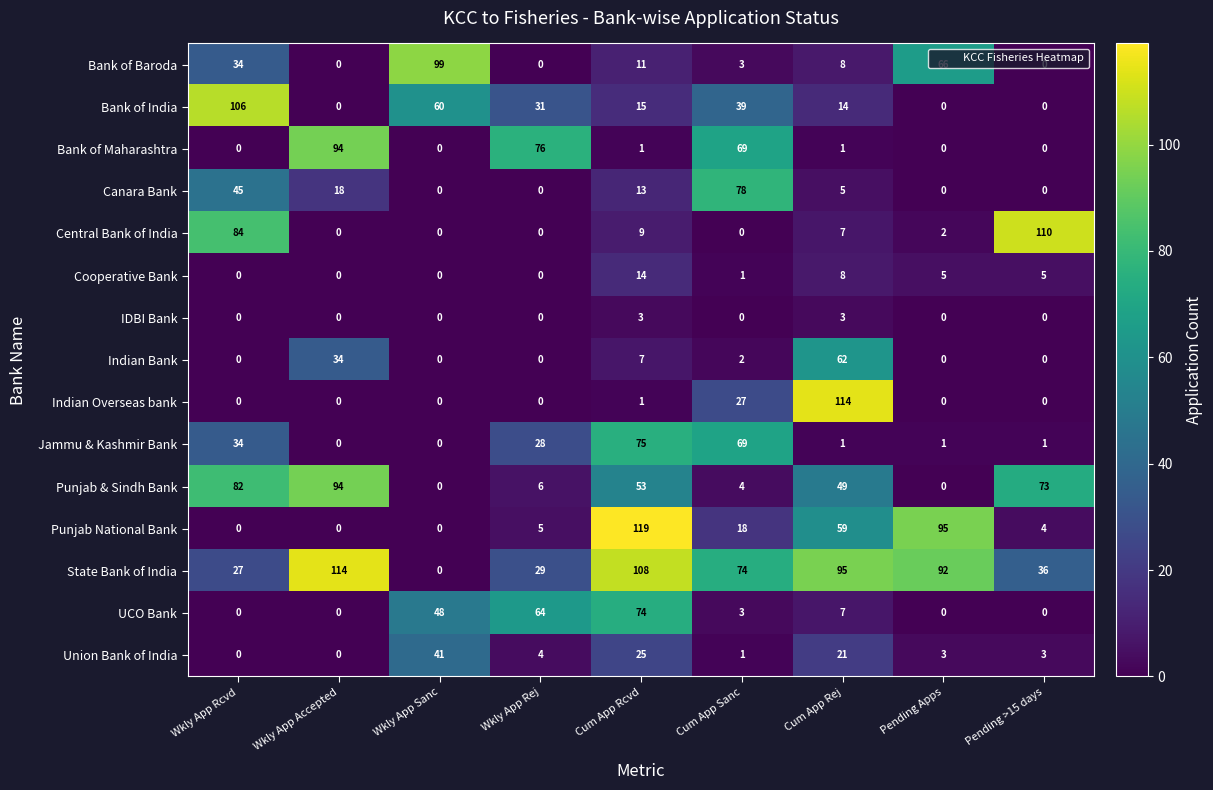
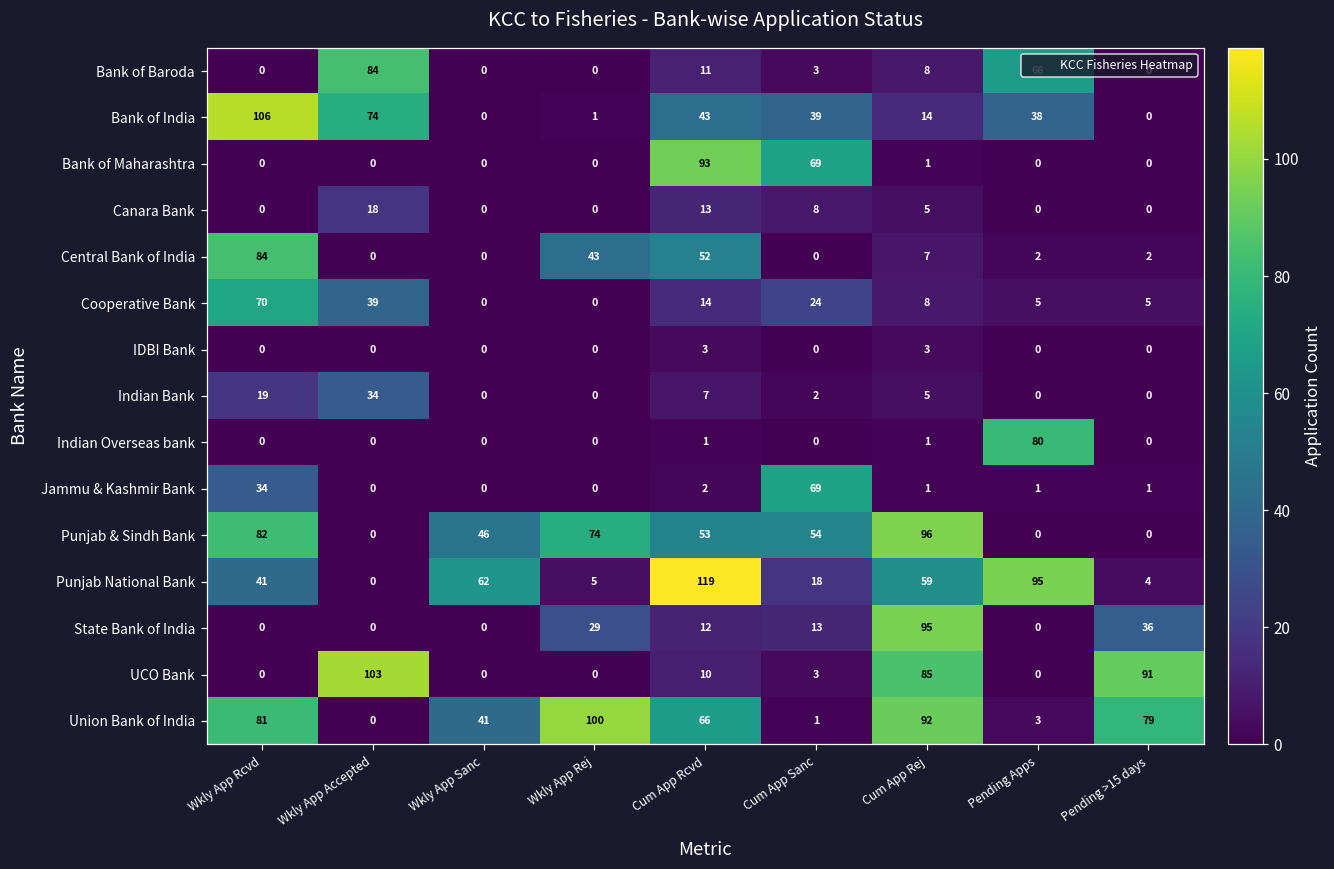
  {
    "Bank of Baroda": {
-     "Wkly App Rcvd": 34,
-     "Wkly App Accepted": 0,
-     "Wkly App Sanc": 99,
+     "Wkly App Rcvd": 0,
+     "Wkly App Accepted": 84,
+     "Wkly App Sanc": 0,
      "Wkly App Rej": 0,
      "Cum App Rcvd": 11,
      "Cum App Sanc": 3,
      "Cum App Rej": 8
    },
    "Bank of India": {
      "Wkly App Rcvd": 106,
-     "Wkly App Accepted": 0,
-     "Wkly App Sanc": 60,
-     "Wkly App Rej": 31,
-     "Cum App Rcvd": 15,
+     "Wkly App Accepted": 74,
+     "Wkly App Sanc": 0,
+     "Wkly App Rej": 1,
+     "Cum App Rcvd": 43,
      "Cum App Sanc": 39,
      "Cum App Rej": 14,
-     "Pending Apps": 0,
+     "Pending Apps": 38,
      "Pending >15 days": 0
    },
    "Bank of Maharashtra": {
      "Wkly App Rcvd": 0,
-     "Wkly App Accepted": 94,
+     "Wkly App Accepted": 0,
      "Wkly App Sanc": 0,
-     "Wkly App Rej": 76,
-     "Cum App Rcvd": 1,
+     "Wkly App Rej": 0,
+     "Cum App Rcvd": 93,
      "Cum App Sanc": 69,
      "Cum App Rej": 1,
      "Pending Apps": 0,
      "Pending >15 days": 0
    },
    "Canara Bank": {
-     "Wkly App Rcvd": 45,
+     "Wkly App Rcvd": 0,
      "Wkly App Accepted": 18,
      "Wkly App Sanc": 0,
      "Wkly App Rej": 0,
      "Cum App Rcvd": 13,
-     "Cum App Sanc": 78,
+     "Cum App Sanc": 8,
      "Cum App Rej": 5,
      "Pending Apps": 0,
      "Pending >15 days": 0
    },
    "Central Bank of India": {
      "Wkly App Rcvd": 84,
      "Wkly App Accepted": 0,
      "Wkly App Sanc": 0,
-     "Wkly App Rej": 0,
-     "Cum App Rcvd": 9,
+     "Wkly App Rej": 43,
+     "Cum App Rcvd": 52,
      "Cum App Sanc": 0,
      "Cum App Rej": 7,
      "Pending Apps": 2,
-     "Pending >15 days": 110
+     "Pending >15 days": 2
    },
    "Cooperative Bank": {
-     "Wkly App Rcvd": 0,
-     "Wkly App Accepted": 0,
+     "Wkly App Rcvd": 70,
+     "Wkly App Accepted": 39,
      "Wkly App Sanc": 0,
      "Wkly App Rej": 0,
      "Cum App Rcvd": 14,
-     "Cum App Sanc": 1,
+     "Cum App Sanc": 24,
      "Cum App Rej": 8,
      "Pending Apps": 5,
      "Pending >15 days": 5
    },
    "IDBI Bank": {
      "Wkly App Rcvd": 0,
      "Wkly App Accepted": 0,
      "Wkly App Sanc": 0,
      "Wkly App Rej": 0,
      "Cum App Rcvd": 3,
      "Cum App Sanc": 0,
      "Cum App Rej": 3,
      "Pending Apps": 0,
      "Pending >15 days": 0
    },
    "Indian Bank": {
-     "Wkly App Rcvd": 0,
+     "Wkly App Rcvd": 19,
      "Wkly App Accepted": 34,
      "Wkly App Sanc": 0,
      "Wkly App Rej": 0,
      "Cum App Rcvd": 7,
      "Cum App Sanc": 2,
-     "Cum App Rej": 62,
+     "Cum App Rej": 5,
      "Pending Apps": 0,
      "Pending >15 days": 0
    },
    "Indian Overseas bank": {
      "Wkly App Rcvd": 0,
      "Wkly App Accepted": 0,
      "Wkly App Sanc": 0,
      "Wkly App Rej": 0,
      "Cum App Rcvd": 1,
-     "Cum App Sanc": 27,
-     "Cum App Rej": 114,
-     "Pending Apps": 0,
+     "Cum App Sanc": 0,
+     "Cum App Rej": 1,
+     "Pending Apps": 80,
      "Pending >15 days": 0
    },
    "Jammu & Kashmir Bank": {
      "Wkly App Rcvd": 34,
      "Wkly App Accepted": 0,
      "Wkly App Sanc": 0,
-     "Wkly App Rej": 28,
-     "Cum App Rcvd": 75,
+     "Wkly App Rej": 0,
+     "Cum App Rcvd": 2,
      "Cum App Sanc": 69,
      "Cum App Rej": 1,
      "Pending Apps": 1,
      "Pending >15 days": 1
    },
    "Punjab & Sindh Bank": {
      "Wkly App Rcvd": 82,
-     "Wkly App Accepted": 94,
-     "Wkly App Sanc": 0,
-     "Wkly App Rej": 6,
+     "Wkly App Accepted": 0,
+     "Wkly App Sanc": 46,
+     "Wkly App Rej": 74,
      "Cum App Rcvd": 53,
-     "Cum App Sanc": 4,
-     "Cum App Rej": 49,
+     "Cum App Sanc": 54,
+     "Cum App Rej": 96,
      "Pending Apps": 0,
-     "Pending >15 days": 73
+     "Pending >15 days": 0
    },
    "Punjab National Bank": {
-     "Wkly App Rcvd": 0,
+     "Wkly App Rcvd": 41,
      "Wkly App Accepted": 0,
-     "Wkly App Sanc": 0,
+     "Wkly App Sanc": 62,
      "Wkly App Rej": 5,
      "Cum App Rcvd": 119,
      "Cum App Sanc": 18,
      "Cum App Rej": 59,
      "Pending Apps": 95,
      "Pending >15 days": 4
    },
    "State Bank of India": {
-     "Wkly App Rcvd": 27,
-     "Wkly App Accepted": 114,
+     "Wkly App Rcvd": 0,
+     "Wkly App Accepted": 0,
      "Wkly App Sanc": 0,
      "Wkly App Rej": 29,
-     "Cum App Rcvd": 108,
-     "Cum App Sanc": 74,
+     "Cum App Rcvd": 12,
+     "Cum App Sanc": 13,
      "Cum App Rej": 95,
-     "Pending Apps": 92,
+     "Pending Apps": 0,
      "Pending >15 days": 36
    },
    "UCO Bank": {
      "Wkly App Rcvd": 0,
-     "Wkly App Accepted": 0,
-     "Wkly App Sanc": 48,
-     "Wkly App Rej": 64,
-     "Cum App Rcvd": 74,
+     "Wkly App Accepted": 103,
+     "Wkly App Sanc": 0,
+     "Wkly App Rej": 0,
+     "Cum App Rcvd": 10,
      "Cum App Sanc": 3,
-     "Cum App Rej": 7,
+     "Cum App Rej": 85,
      "Pending Apps": 0,
-     "Pending >15 days": 0
+     "Pending >15 days": 91
    },
    "Union Bank of India": {
-     "Wkly App Rcvd": 0,
+     "Wkly App Rcvd": 81,
      "Wkly App Accepted": 0,
      "Wkly App Sanc": 41,
-     "Wkly App Rej": 4,
-     "Cum App Rcvd": 25,
+     "Wkly App Rej": 100,
+     "Cum App Rcvd": 66,
      "Cum App Sanc": 1,
-     "Cum App Rej": 21,
+     "Cum App Rej": 92,
      "Pending Apps": 3,
-     "Pending >15 days": 3
+     "Pending >15 days": 79
    }
  }
